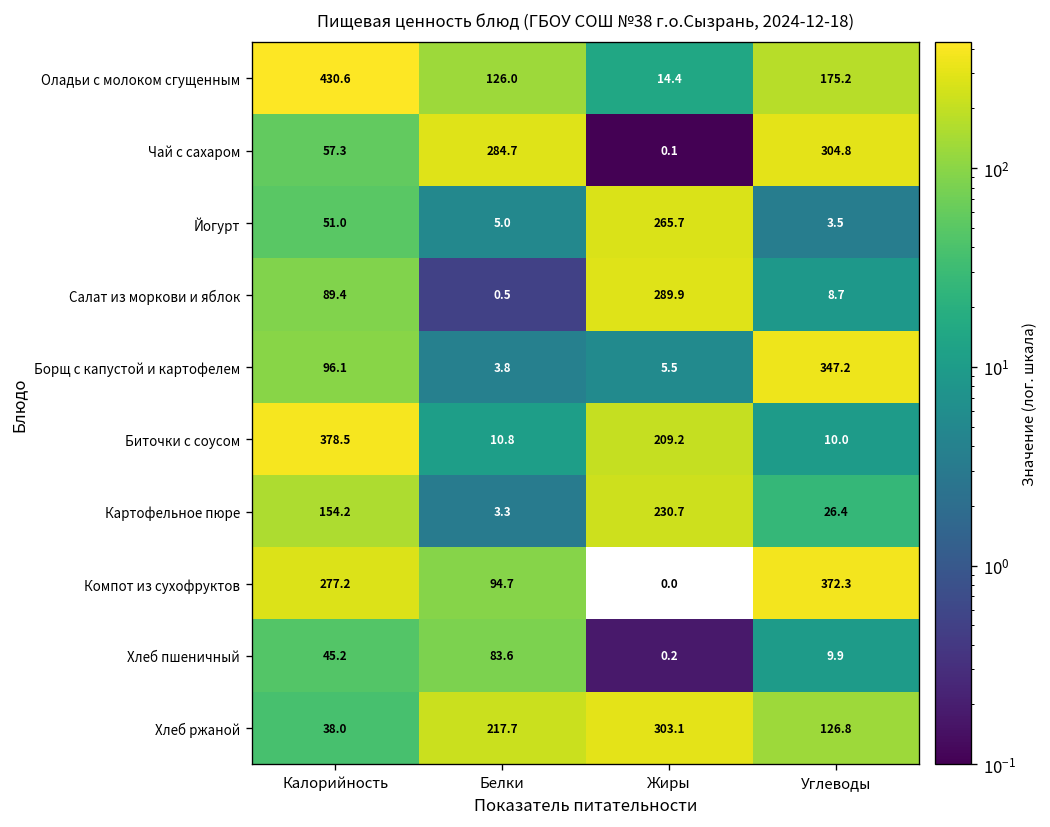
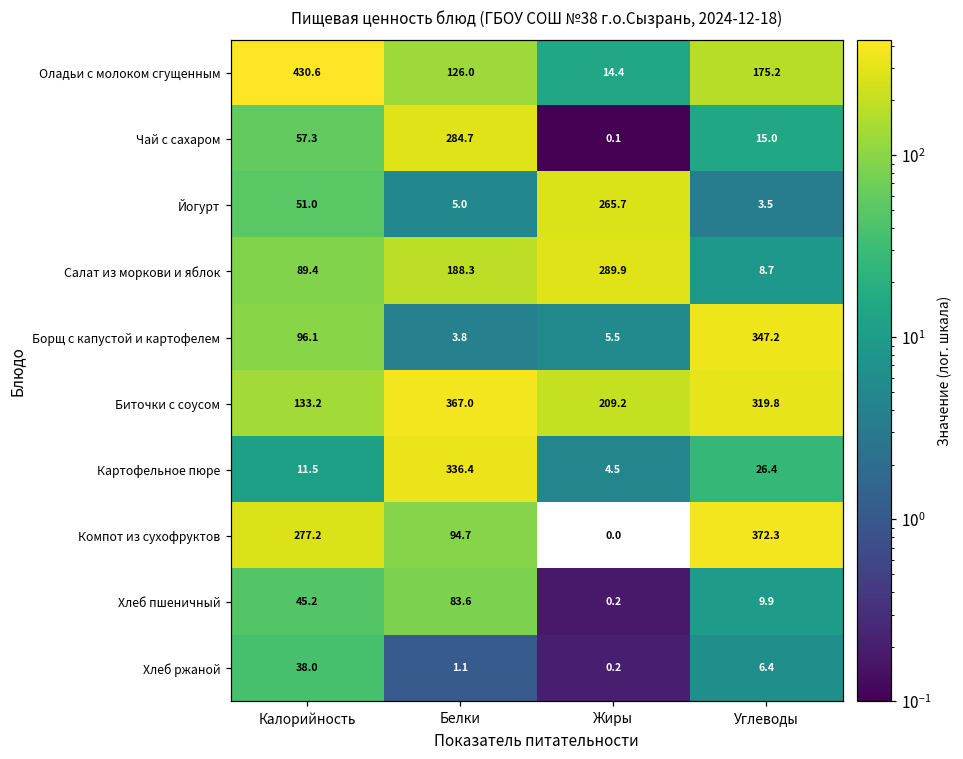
  {
    "Оладьи с молоком сгущенным": {
      "Калорийность": 430.6,
      "Белки": 126.0,
      "Жиры": 14.4,
      "Углеводы": 175.2
    },
    "Чай с сахаром": {
      "Калорийность": 57.3,
      "Белки": 284.7,
      "Жиры": 0.1,
-     "Углеводы": 304.8
+     "Углеводы": 15.0
    },
    "Йогурт": {
      "Калорийность": 51.0,
      "Белки": 5.0,
      "Жиры": 265.7,
      "Углеводы": 3.5
    },
    "Салат из моркови и яблок": {
      "Калорийность": 89.4,
-     "Белки": 0.5,
+     "Белки": 188.3,
      "Жиры": 289.9,
      "Углеводы": 8.7
    },
    "Борщ с капустой и картофелем": {
      "Калорийность": 96.1,
      "Белки": 3.8,
      "Жиры": 5.5,
      "Углеводы": 347.2
    },
    "Биточки с соусом": {
-     "Калорийность": 378.5,
-     "Белки": 10.8,
+     "Калорийность": 133.2,
+     "Белки": 367.0,
      "Жиры": 209.2,
-     "Углеводы": 10.0
+     "Углеводы": 319.8
    },
    "Картофельное пюре": {
-     "Калорийность": 154.2,
-     "Белки": 3.3,
-     "Жиры": 230.7,
+     "Калорийность": 11.5,
+     "Белки": 336.4,
+     "Жиры": 4.5,
      "Углеводы": 26.4
    },
    "Компот из сухофруктов": {
      "Калорийность": 277.2,
      "Белки": 94.7,
      "Жиры": 0.0,
      "Углеводы": 372.3
    },
    "Хлеб пшеничный": {
      "Калорийность": 45.2,
      "Белки": 83.6,
      "Жиры": 0.2,
      "Углеводы": 9.9
    },
    "Хлеб ржаной": {
      "Калорийность": 38.0,
-     "Белки": 217.7,
-     "Жиры": 303.1,
-     "Углеводы": 126.8
+     "Белки": 1.1,
+     "Жиры": 0.2,
+     "Углеводы": 6.4
    }
  }
